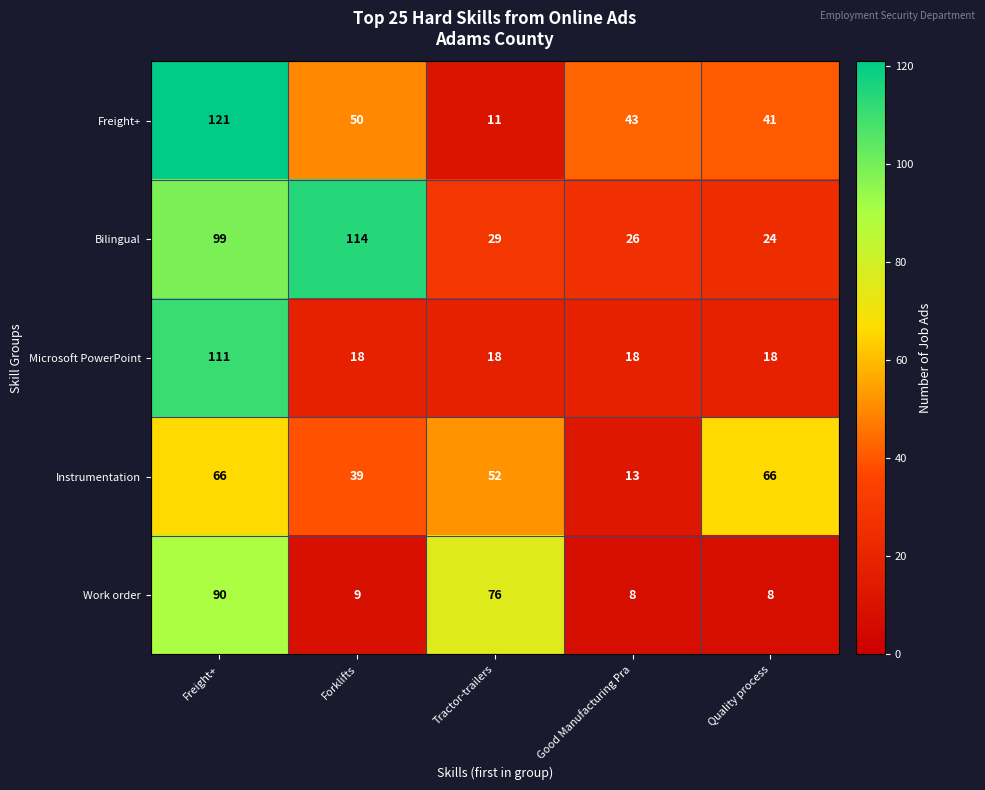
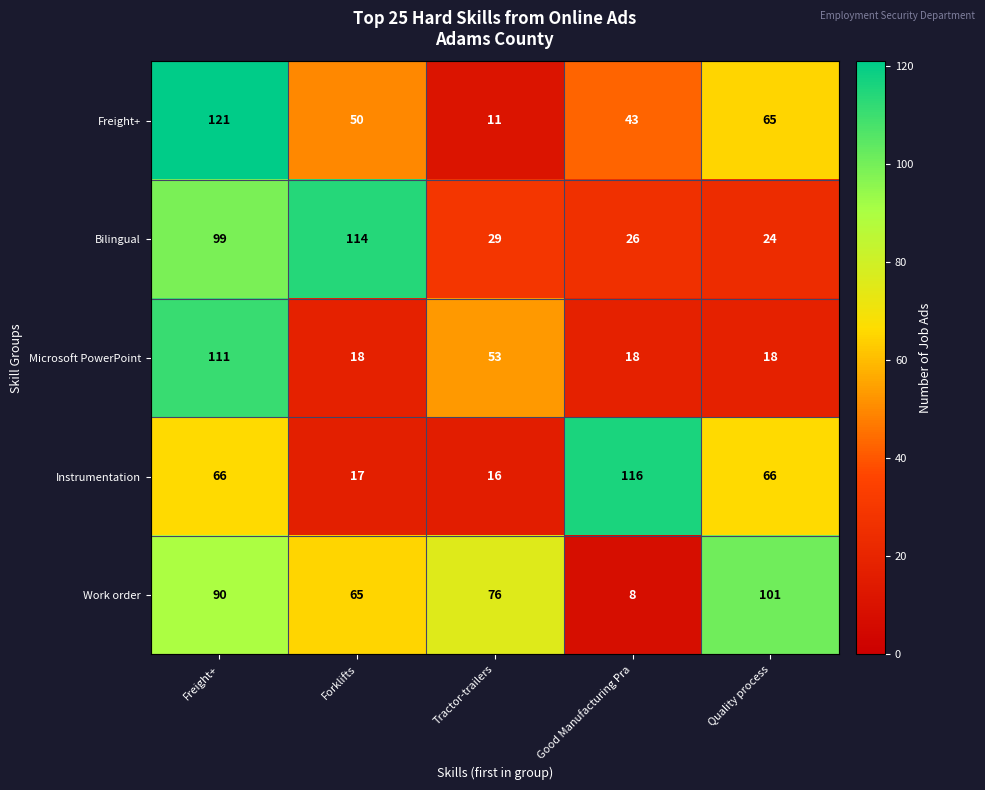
  {
    "Freight+": {
      "Freight+": 121,
      "Forklifts": 50,
      "Tractor-trailers": 11,
      "Good Manufacturing Pra": 43,
-     "Quality process": 41
+     "Quality process": 65
    },
    "Bilingual": {
      "Freight+": 99,
      "Forklifts": 114,
      "Tractor-trailers": 29,
      "Good Manufacturing Pra": 26,
      "Quality process": 24
    },
    "Microsoft PowerPoint": {
      "Freight+": 111,
      "Forklifts": 18,
-     "Tractor-trailers": 18,
+     "Tractor-trailers": 53,
      "Good Manufacturing Pra": 18,
      "Quality process": 18
    },
    "Instrumentation": {
      "Freight+": 66,
-     "Forklifts": 39,
-     "Tractor-trailers": 52,
-     "Good Manufacturing Pra": 13,
+     "Forklifts": 17,
+     "Tractor-trailers": 16,
+     "Good Manufacturing Pra": 116,
      "Quality process": 66
    },
    "Work order": {
      "Freight+": 90,
-     "Forklifts": 9,
+     "Forklifts": 65,
      "Tractor-trailers": 76,
      "Good Manufacturing Pra": 8,
-     "Quality process": 8
+     "Quality process": 101
    }
  }
